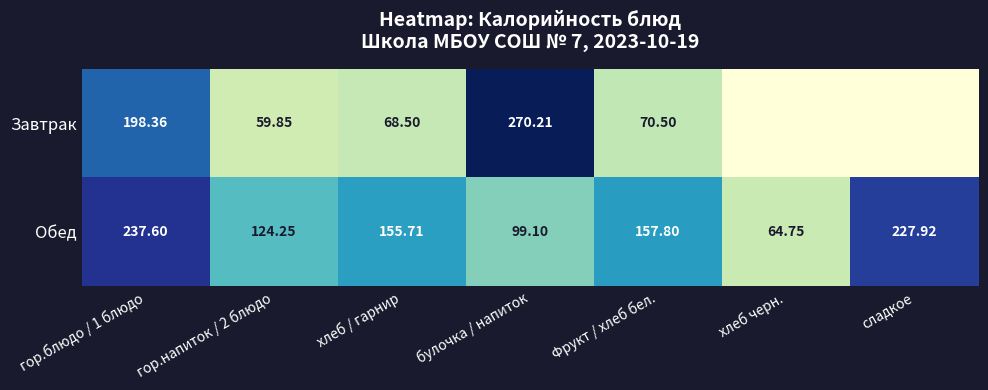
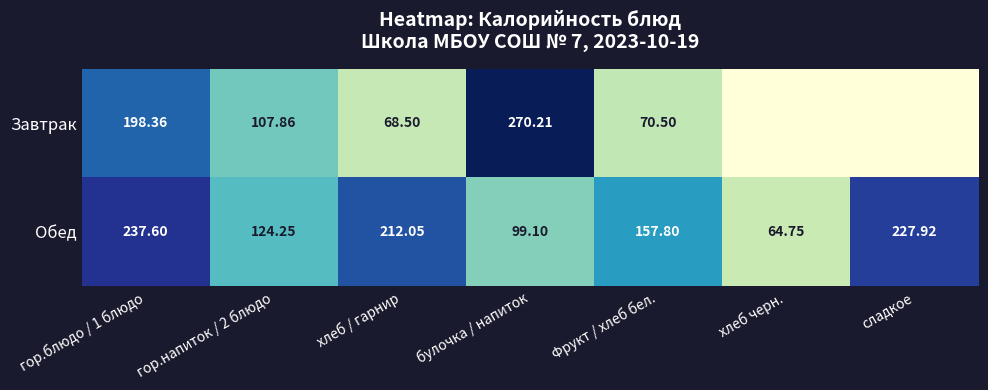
  {
    "Завтрак": {
      "гор.блюдо / 1 блюдо": 198.36,
-     "гор.напиток / 2 блюдо": 59.85,
+     "гор.напиток / 2 блюдо": 107.86,
      "хлеб / гарнир": 68.50,
      "булочка / напиток": 270.21,
      "Фрукт / хлеб бел.": 70.50
    },
    "Обед": {
      "гор.блюдо / 1 блюдо": 237.60,
      "гор.напиток / 2 блюдо": 124.25,
-     "хлеб / гарнир": 155.71,
+     "хлеб / гарнир": 212.05,
      "булочка / напиток": 99.10,
      "Фрукт / хлеб бел.": 157.80,
      "хлеб черн.": 64.75,
      "сладкое": 227.92
    }
  }
